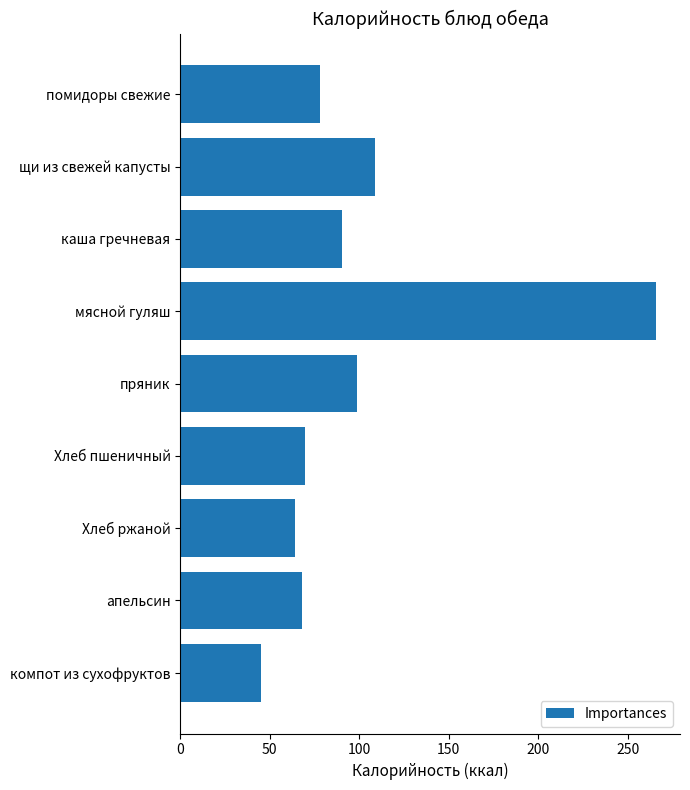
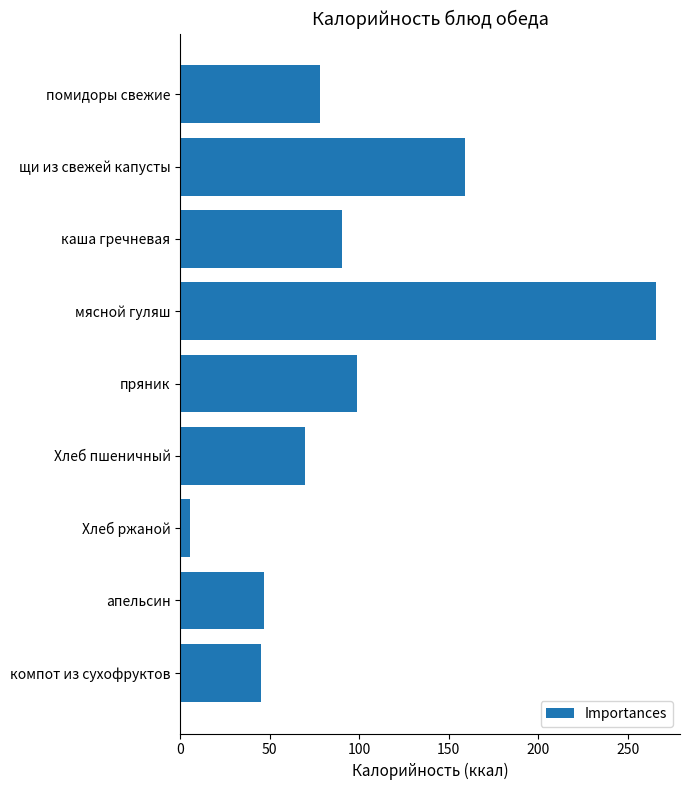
  {
    "помидоры свежие": 78,
-   "щи из свежей капусты": 109,
+   "щи из свежей капусты": 159,
    "каша гречневая": 90,
    "мясной гуляш": 266,
    "пряник": 99,
    "Хлеб пшеничный": 70,
-   "Хлеб ржаной": 64,
-   "апельсин": 68,
+   "Хлеб ржаной": 6,
+   "апельсин": 47,
    "компот из сухофруктов": 45
  }
